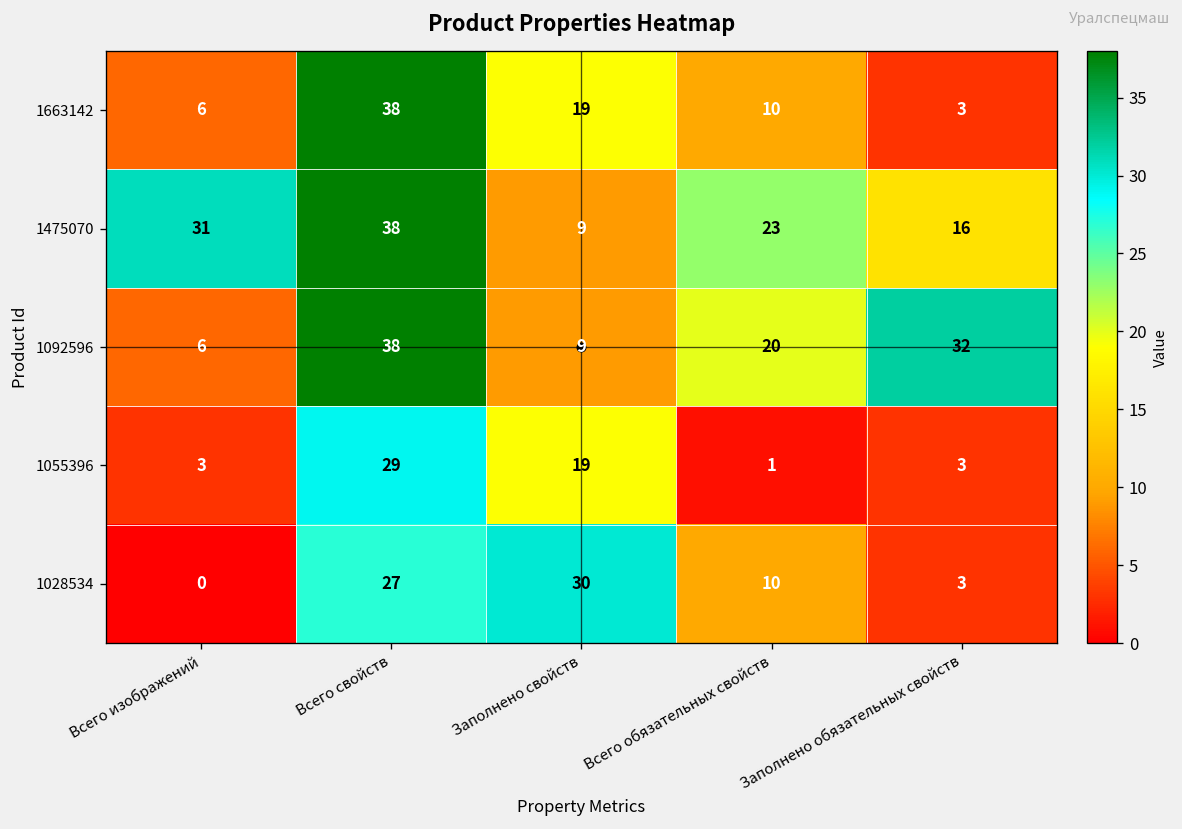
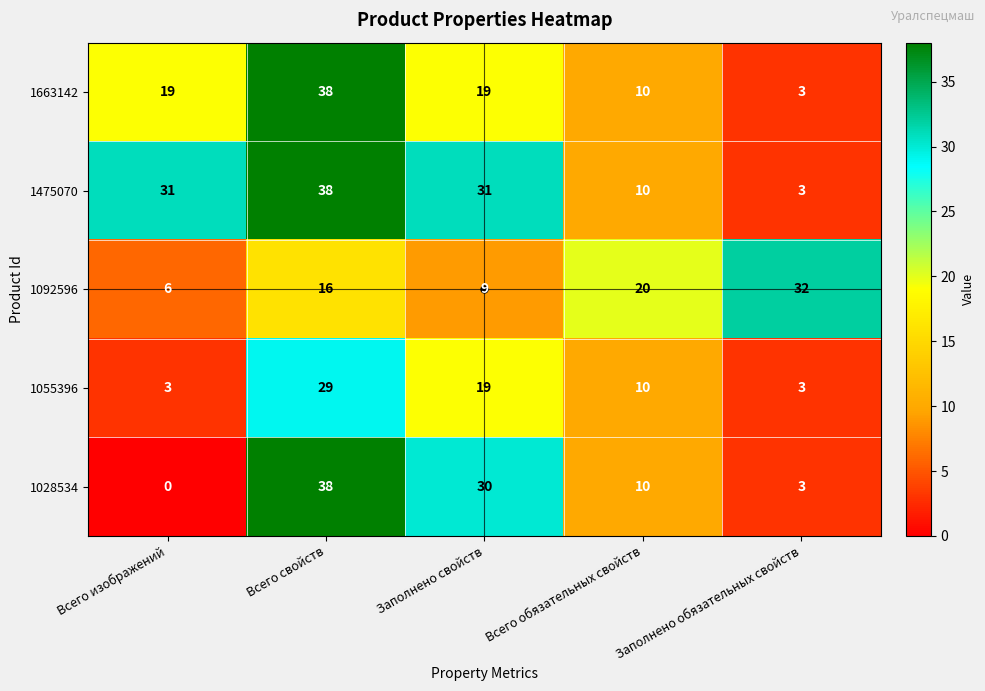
  {
    "1663142": {
-     "Всего изображений": 6,
+     "Всего изображений": 19,
      "Всего свойств": 38,
      "Заполнено свойств": 19,
      "Всего обязательных свойств": 10,
      "Заполнено обязательных свойств": 3
    },
    "1475070": {
      "Всего изображений": 31,
      "Всего свойств": 38,
-     "Заполнено свойств": 9,
-     "Всего обязательных свойств": 23,
-     "Заполнено обязательных свойств": 16
+     "Заполнено свойств": 31,
+     "Всего обязательных свойств": 10,
+     "Заполнено обязательных свойств": 3
    },
    "1092596": {
      "Всего изображений": 6,
-     "Всего свойств": 38,
+     "Всего свойств": 16,
      "Всего обязательных свойств": 20,
      "Заполнено обязательных свойств": 32
    },
    "1055396": {
      "Всего изображений": 3,
      "Всего свойств": 29,
      "Заполнено свойств": 19,
-     "Всего обязательных свойств": 1,
+     "Всего обязательных свойств": 10,
      "Заполнено обязательных свойств": 3
    },
    "1028534": {
      "Всего изображений": 0,
-     "Всего свойств": 27,
+     "Всего свойств": 38,
      "Заполнено свойств": 30,
      "Всего обязательных свойств": 10,
      "Заполнено обязательных свойств": 3
    }
  }
